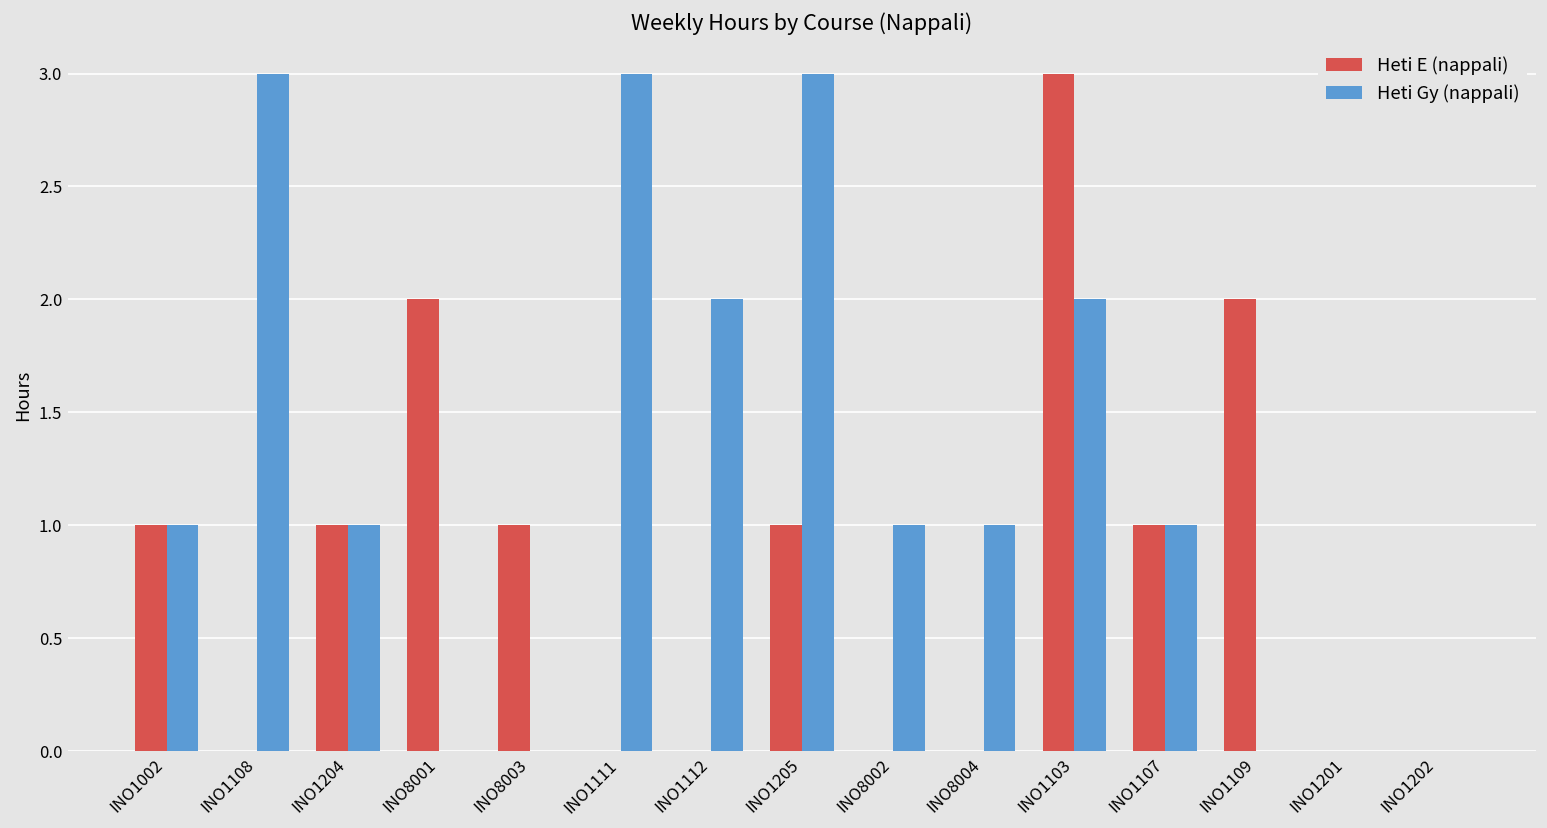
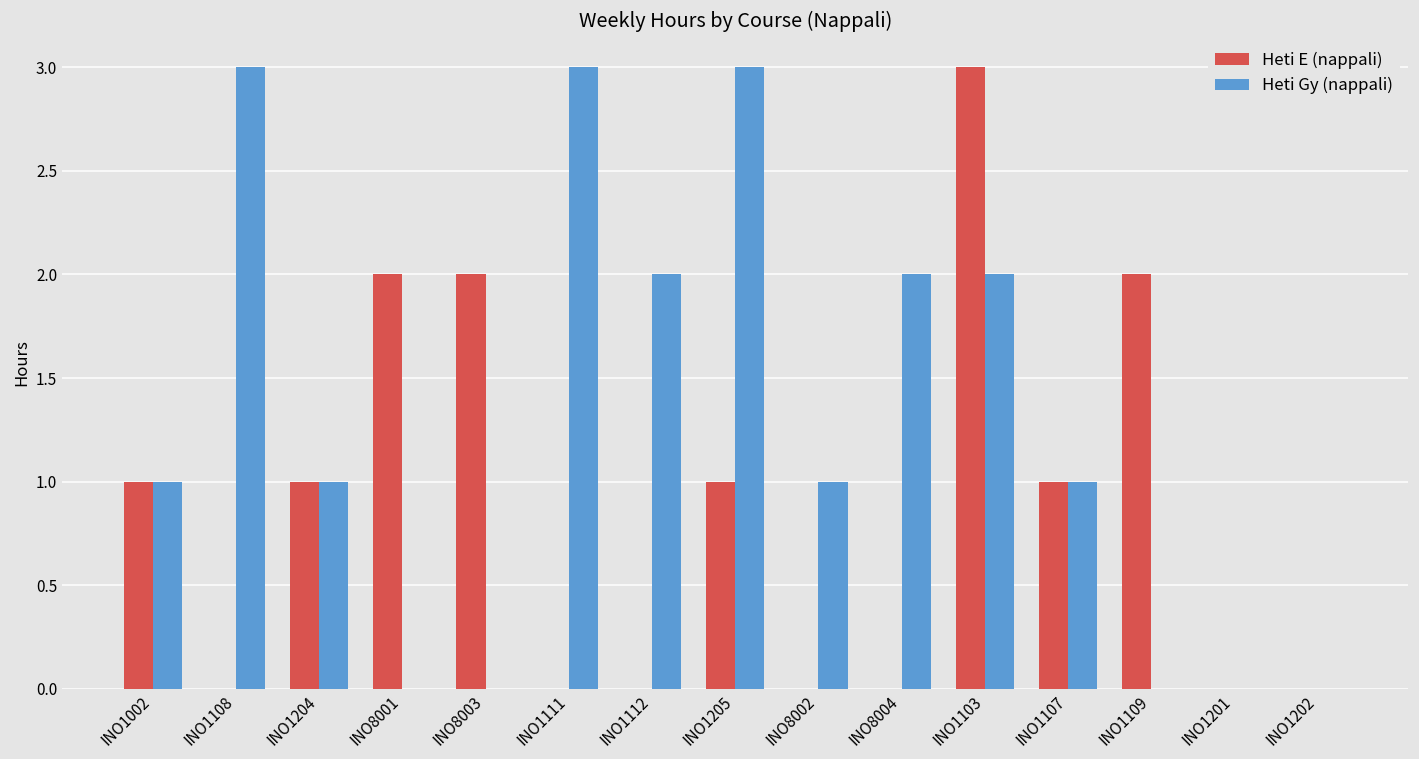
  {
    "Heti E (nappali)": {
      "INO1002": 1,
      "INO1108": 0,
      "INO1204": 1,
      "INO8001": 2,
-     "INO8003": 1,
+     "INO8003": 2,
      "INO1111": 0,
      "INO1112": 0,
      "INO1205": 1,
      "INO8002": 0,
      "INO8004": 0,
      "INO1103": 3,
      "INO1107": 1,
      "INO1109": 2,
      "INO1201": 0,
      "INO1202": 0
    },
    "Heti Gy (nappali)": {
      "INO1002": 1,
      "INO1108": 3,
      "INO1204": 1,
      "INO8001": 0,
      "INO8003": 0,
      "INO1111": 3,
      "INO1112": 2,
      "INO1205": 3,
      "INO8002": 1,
-     "INO8004": 1,
+     "INO8004": 2,
      "INO1103": 2,
      "INO1107": 1,
      "INO1109": 0,
      "INO1201": 0,
      "INO1202": 0
    }
  }
